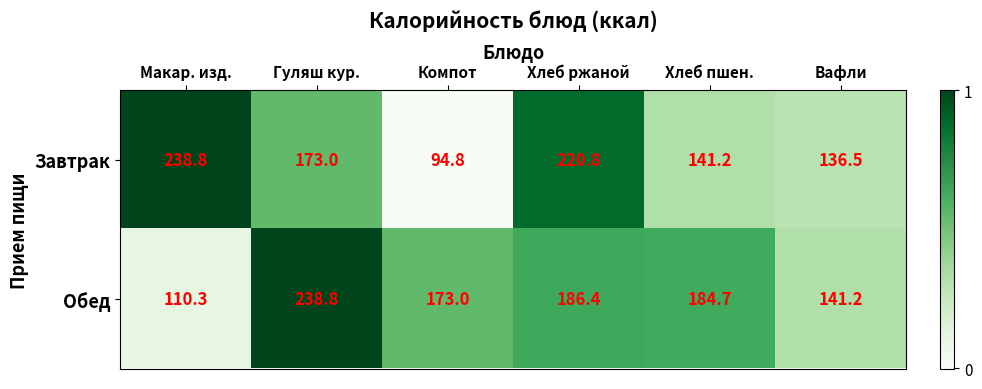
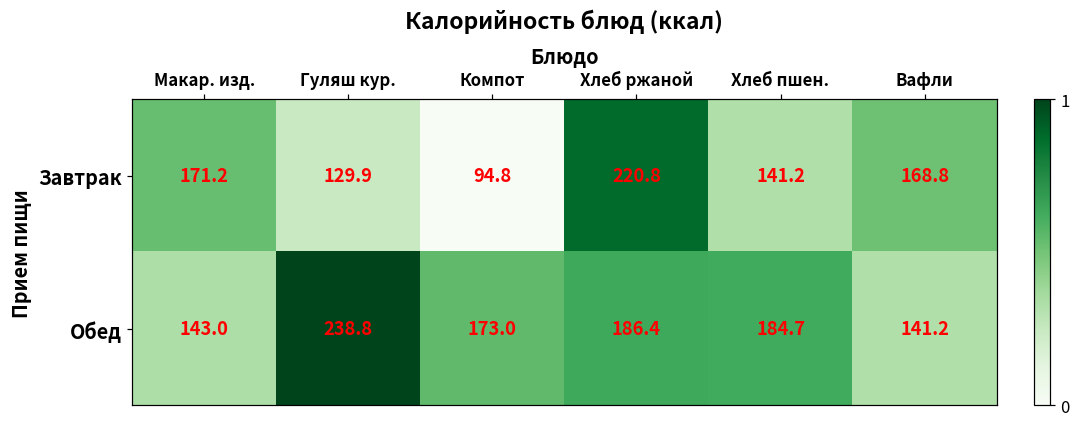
  {
    "Завтрак": {
-     "Макар. изд.": 238.8,
-     "Гуляш кур.": 173.0,
+     "Макар. изд.": 171.2,
+     "Гуляш кур.": 129.9,
      "Компот": 94.8,
      "Хлеб ржаной": 220.8,
      "Хлеб пшен.": 141.2,
-     "Вафли": 136.5
+     "Вафли": 168.8
    },
    "Обед": {
-     "Макар. изд.": 110.3,
+     "Макар. изд.": 143.0,
      "Гуляш кур.": 238.8,
      "Компот": 173.0,
      "Хлеб ржаной": 186.4,
      "Хлеб пшен.": 184.7,
      "Вафли": 141.2
    }
  }
